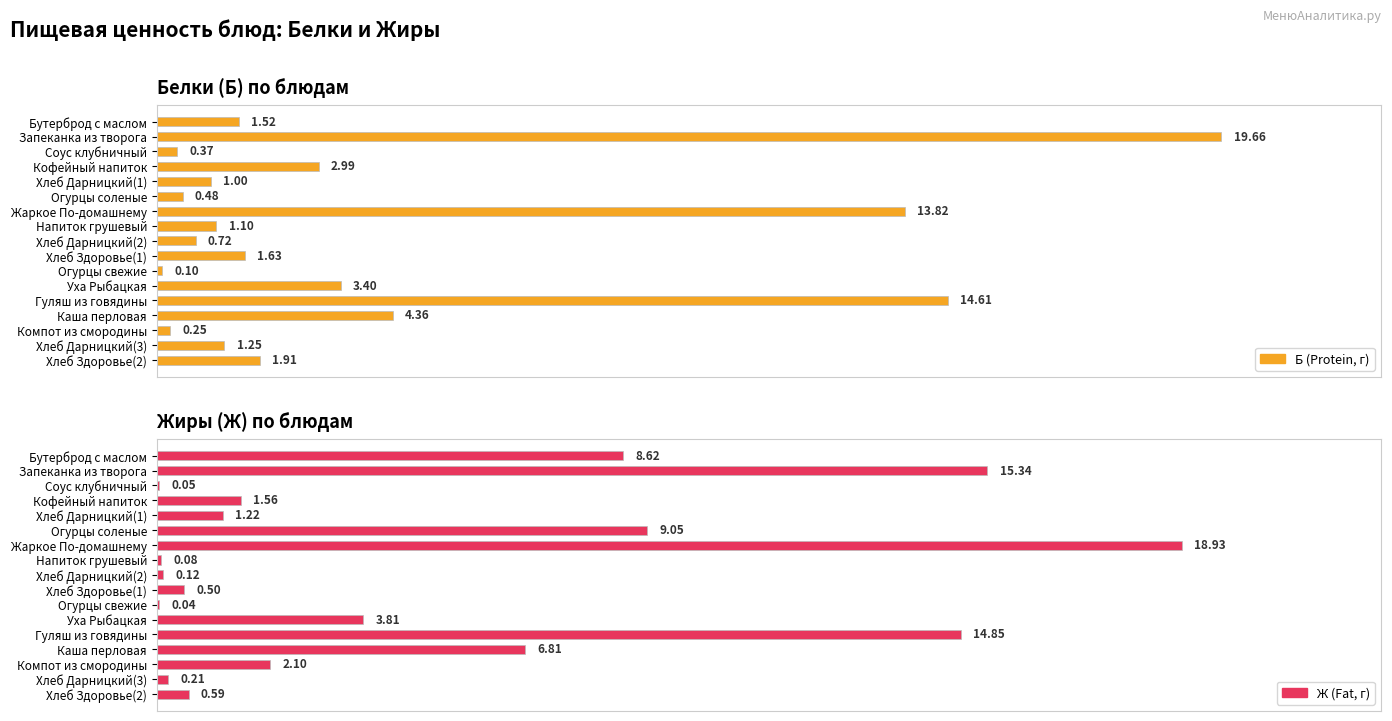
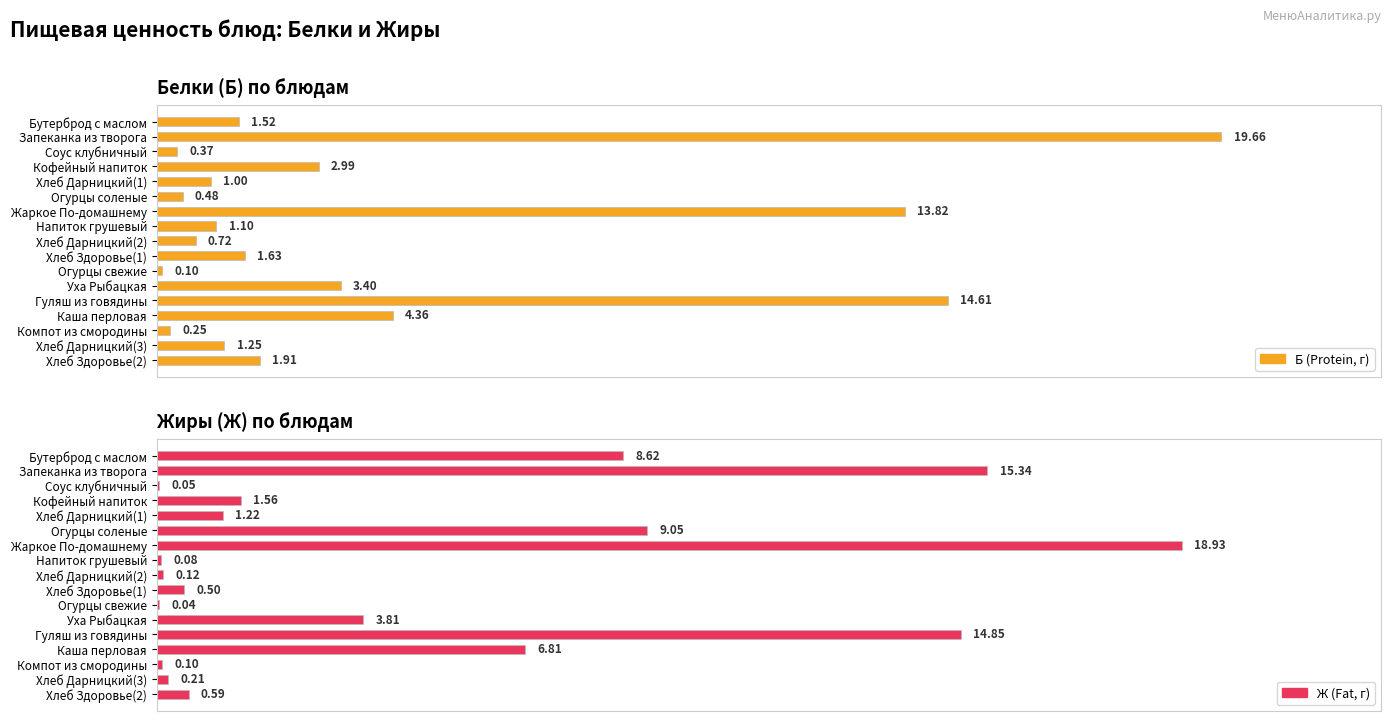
  {
    "Белки (Б) по блюдам": {
      "Бутерброд с маслом": 1.52,
      "Запеканка из творога": 19.66,
      "Соус клубничный": 0.37,
      "Кофейный напиток": 2.99,
      "Хлеб Дарницкий(1)": 1.00,
      "Огурцы соленые": 0.48,
      "Жаркое По-домашнему": 13.82,
      "Напиток грушевый": 1.10,
      "Хлеб Дарницкий(2)": 0.72,
      "Хлеб Здоровье(1)": 1.63,
      "Огурцы свежие": 0.10,
      "Уха Рыбацкая": 3.40,
      "Гуляш из говядины": 14.61,
      "Каша перловая": 4.36,
      "Компот из смородины": 0.25,
      "Хлеб Дарницкий(3)": 1.25,
      "Хлеб Здоровье(2)": 1.91
    },
    "Жиры (Ж) по блюдам": {
      "Бутерброд с маслом": 8.62,
      "Запеканка из творога": 15.34,
      "Соус клубничный": 0.05,
      "Кофейный напиток": 1.56,
      "Хлеб Дарницкий(1)": 1.22,
      "Огурцы соленые": 9.05,
      "Жаркое По-домашнему": 18.93,
      "Напиток грушевый": 0.08,
      "Хлеб Дарницкий(2)": 0.12,
      "Хлеб Здоровье(1)": 0.50,
      "Огурцы свежие": 0.04,
      "Уха Рыбацкая": 3.81,
      "Гуляш из говядины": 14.85,
      "Каша перловая": 6.81,
-     "Компот из смородины": 2.10,
+     "Компот из смородины": 0.10,
      "Хлеб Дарницкий(3)": 0.21,
      "Хлеб Здоровье(2)": 0.59
    }
  }
